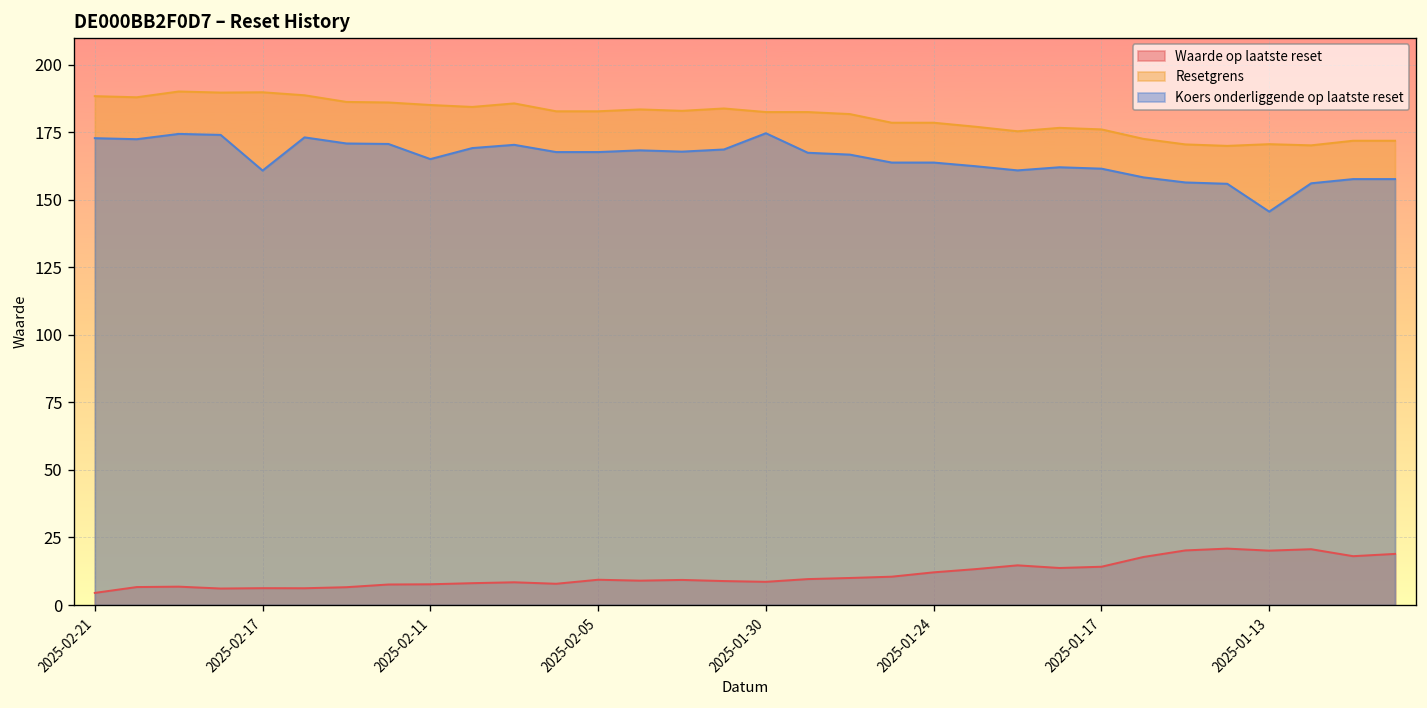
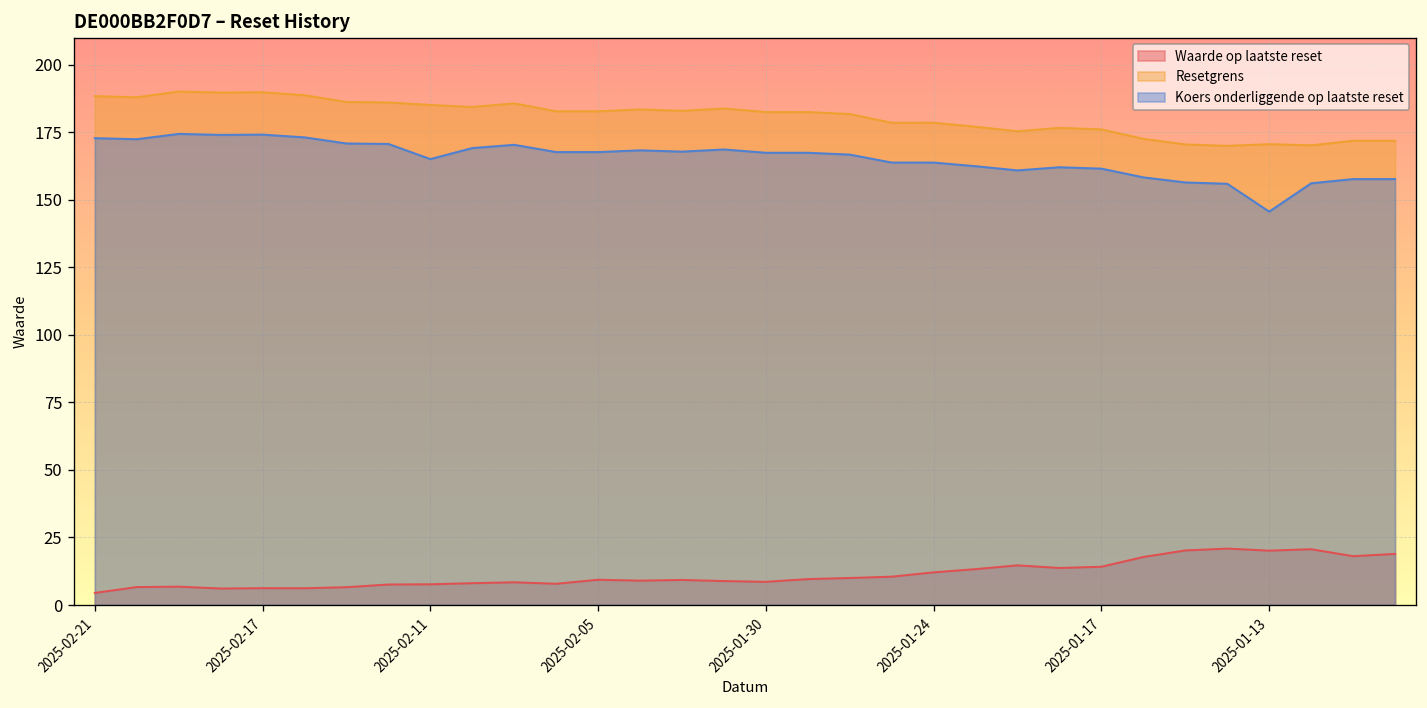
  {
    "Koers onderliggende op laatste reset": {
      "2025-02-21": 173,
-     "2025-02-17": 161,
+     "2025-02-17": 174,
      "2025-02-11": 165,
      "2025-02-05": 168,
-     "2025-01-30": 175,
+     "2025-01-30": 167,
      "2025-01-24": 164,
      "2025-01-17": 162,
      "2025-01-13": 146
    }
  }
